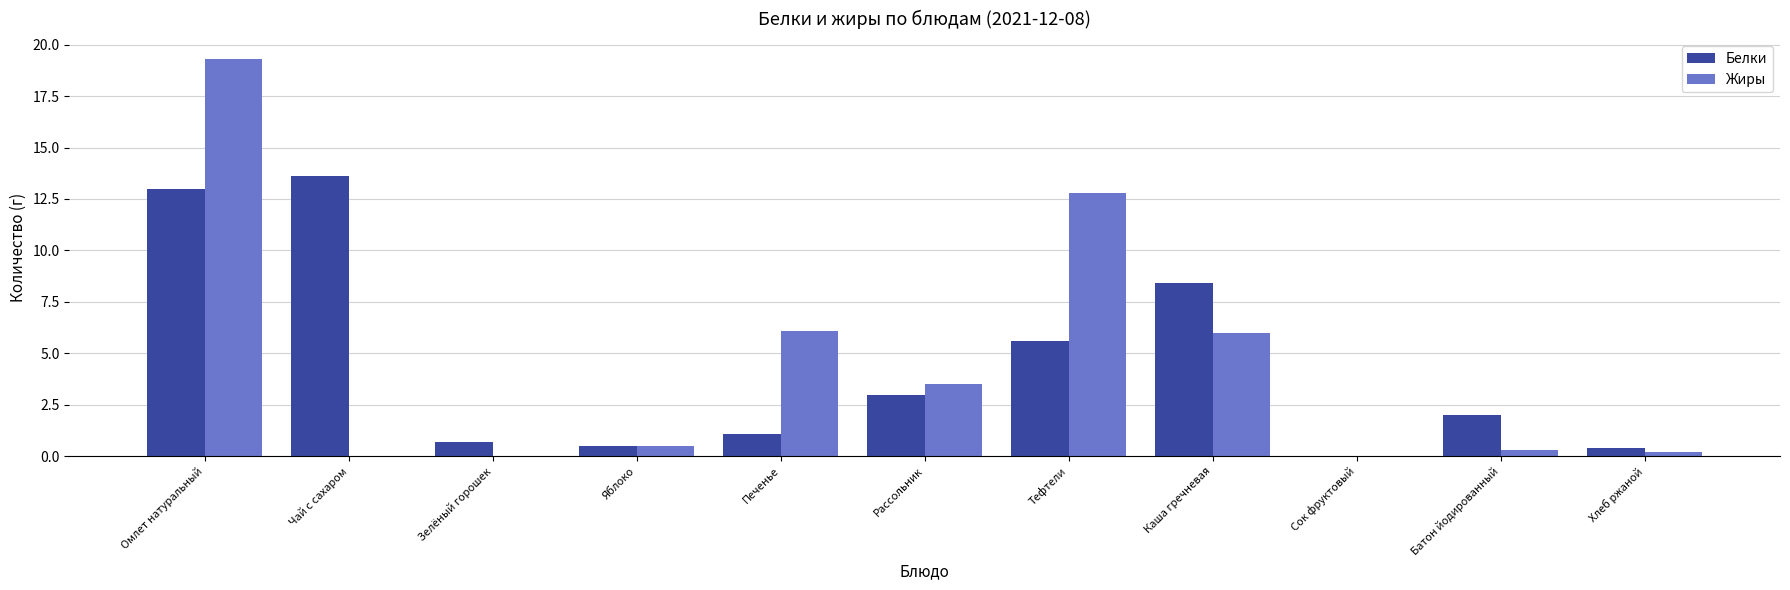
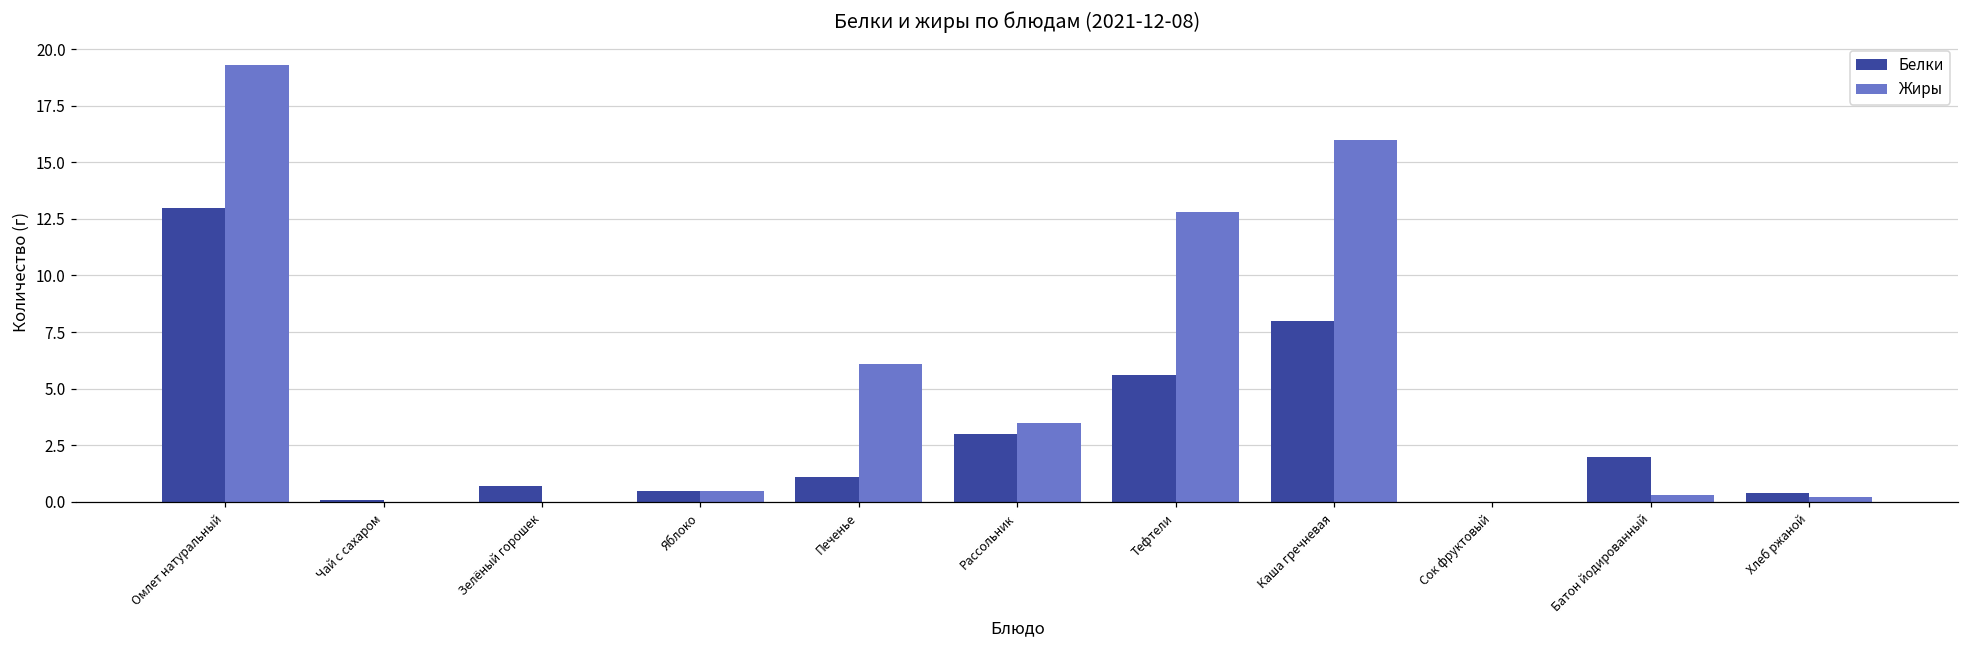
  {
    "Белки": {
      "Омлет натуральный": 13.0,
-     "Чай с сахаром": 13.6,
+     "Чай с сахаром": 0.1,
      "Зелёный горошек": 0.7,
      "Яблоко": 0.5,
      "Печенье": 1.1,
      "Рассольник": 3.0,
      "Тефтели": 5.6,
-     "Каша гречневая": 8.4,
+     "Каша гречневая": 8.0,
      "Сок фруктовый": 0.0,
      "Батон йодированный": 2.0,
      "Хлеб ржаной": 0.4
    },
    "Жиры": {
      "Омлет натуральный": 19.3,
      "Чай с сахаром": 0,
      "Зелёный горошек": 0,
      "Яблоко": 0.5,
      "Печенье": 6,
      "Рассольник": 3.5,
      "Тефтели": 12.8,
-     "Каша гречневая": 6,
+     "Каша гречневая": 16,
      "Сок фруктовый": 0,
      "Батон йодированный": 0.3,
      "Хлеб ржаной": 0.2
    }
  }
